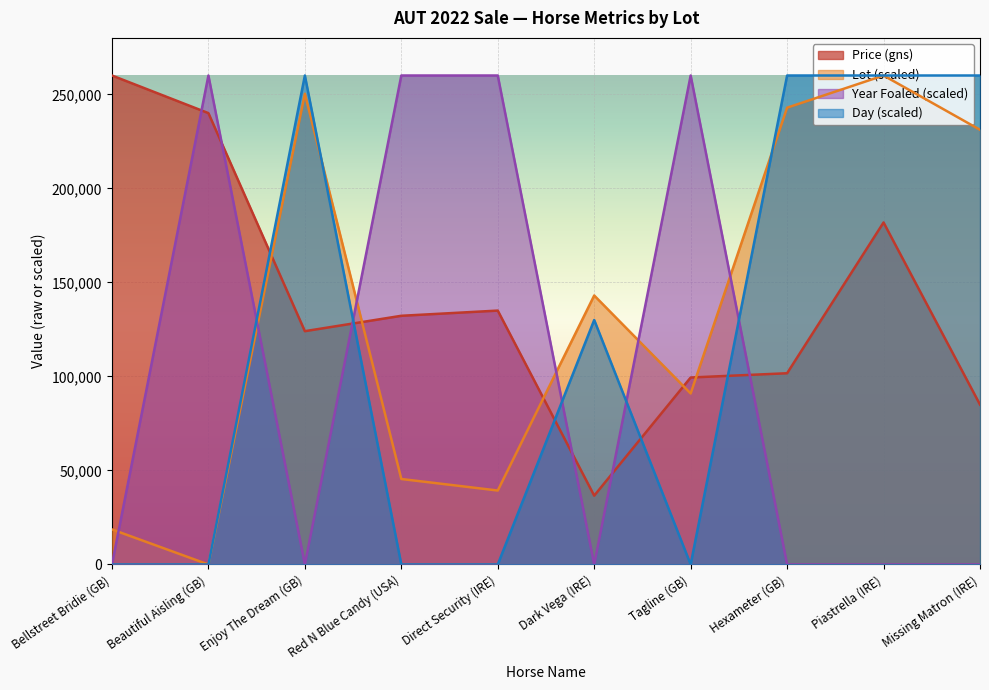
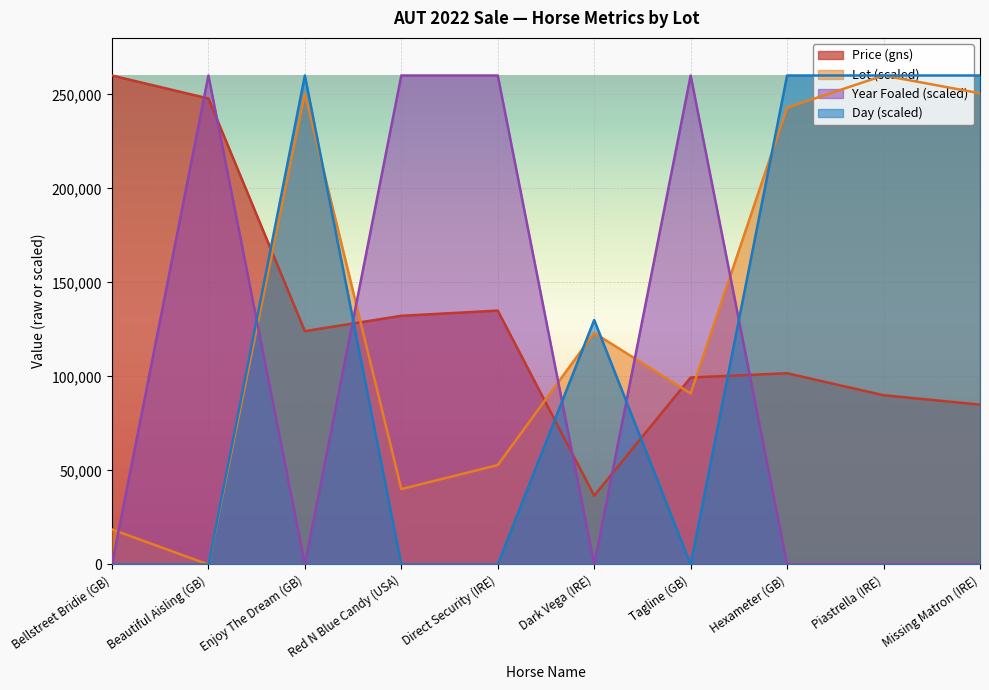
  {
    "Price (gns)": {
      "Bellstreet Bridie (GB)": "260,000",
-     "Beautiful Aisling (GB)": "240,000",
+     "Beautiful Aisling (GB)": "248,000",
      "Enjoy The Dream (GB)": "124,000",
      "Red N Blue Candy (USA)": "132,000",
      "Direct Security (IRE)": "135,000",
      "Dark Vega (IRE)": "37,000",
      "Tagline (GB)": "99,000",
      "Hexameter (GB)": "102,000",
-     "Piastrella (IRE)": "182,000",
+     "Piastrella (IRE)": "90,000",
      "Missing Matron (IRE)": "85,000"
    },
    "Lot (scaled)": {
      "Bellstreet Bridie (GB)": "19,000",
      "Enjoy The Dream (GB)": "250,000",
-     "Red N Blue Candy (USA)": "45,000",
-     "Direct Security (IRE)": "39,000",
-     "Dark Vega (IRE)": "143,000",
+     "Red N Blue Candy (USA)": "40,000",
+     "Direct Security (IRE)": "53,000",
+     "Dark Vega (IRE)": "123,000",
      "Tagline (GB)": "91,000",
      "Hexameter (GB)": "243,000",
-     "Missing Matron (IRE)": "231,000"
+     "Missing Matron (IRE)": "251,000"
    },
    "Year Foaled (scaled)": {
      "Beautiful Aisling (GB)": "260,000",
      "Enjoy The Dream (GB)": "0",
      "Red N Blue Candy (USA)": "260,000",
      "Direct Security (IRE)": "260,000",
      "Dark Vega (IRE)": "0",
      "Tagline (GB)": "260,000",
      "Hexameter (GB)": "0",
      "Piastrella (IRE)": "0",
      "Missing Matron (IRE)": "0"
    },
    "Day (scaled)": {
      "Enjoy The Dream (GB)": "260,000",
      "Red N Blue Candy (USA)": "0",
      "Direct Security (IRE)": "0",
      "Dark Vega (IRE)": "130,000",
      "Tagline (GB)": "0",
      "Hexameter (GB)": "260,000",
      "Missing Matron (IRE)": "260,000"
    }
  }
